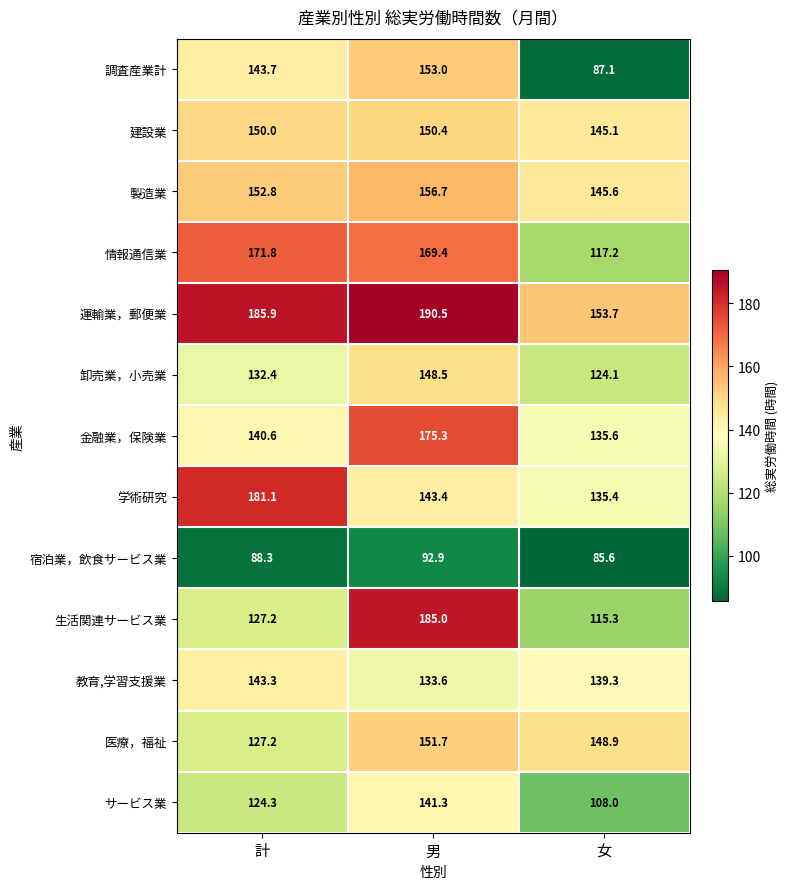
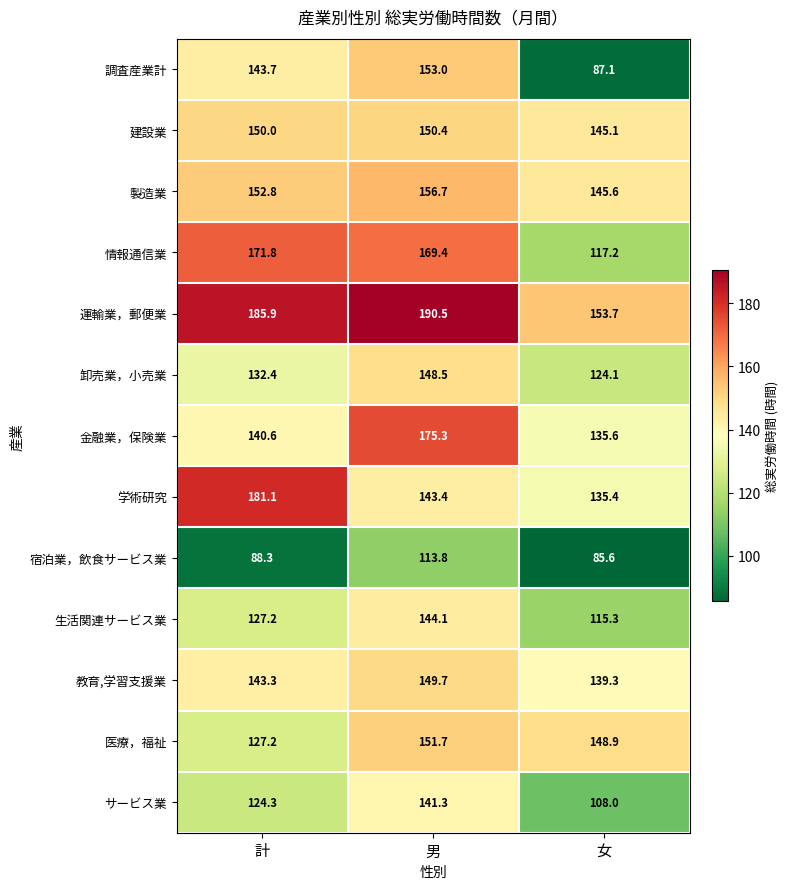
  {
    "調査産業計": {
      "計": 143.7,
      "男": 153.0,
      "女": 87.1
    },
    "建設業": {
      "計": 150.0,
      "男": 150.4,
      "女": 145.1
    },
    "製造業": {
      "計": 152.8,
      "男": 156.7,
      "女": 145.6
    },
    "情報通信業": {
      "計": 171.8,
      "男": 169.4,
      "女": 117.2
    },
    "運輸業，郵便業": {
      "計": 185.9,
      "男": 190.5,
      "女": 153.7
    },
    "卸売業，小売業": {
      "計": 132.4,
      "男": 148.5,
      "女": 124.1
    },
    "金融業，保険業": {
      "計": 140.6,
      "男": 175.3,
      "女": 135.6
    },
    "学術研究": {
      "計": 181.1,
      "男": 143.4,
      "女": 135.4
    },
    "宿泊業，飲食サービス業": {
      "計": 88.3,
-     "男": 92.9,
+     "男": 113.8,
      "女": 85.6
    },
    "生活関連サービス業": {
      "計": 127.2,
-     "男": 185.0,
+     "男": 144.1,
      "女": 115.3
    },
    "教育,学習支援業": {
      "計": 143.3,
-     "男": 133.6,
+     "男": 149.7,
      "女": 139.3
    },
    "医療，福祉": {
      "計": 127.2,
      "男": 151.7,
      "女": 148.9
    },
    "サービス業": {
      "計": 124.3,
      "男": 141.3,
      "女": 108.0
    }
  }
